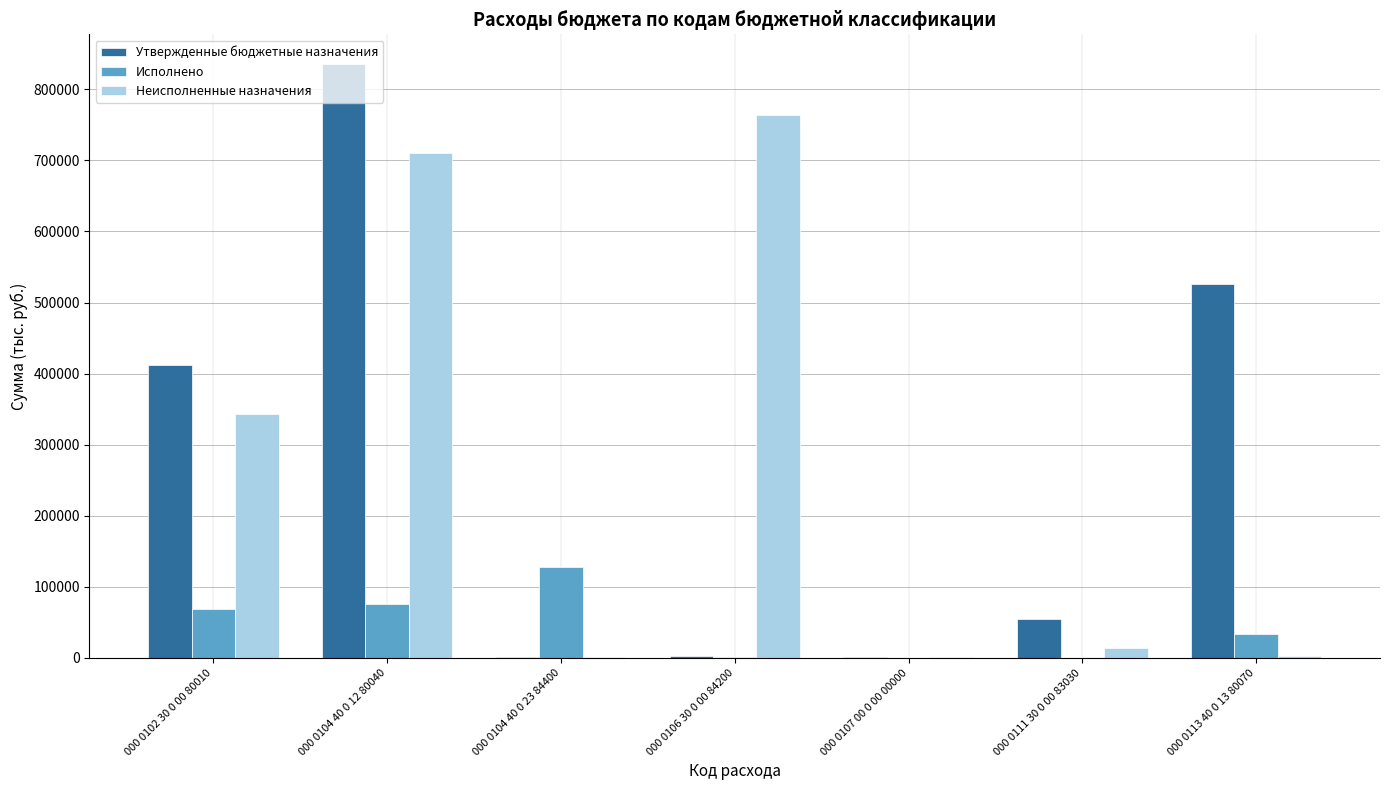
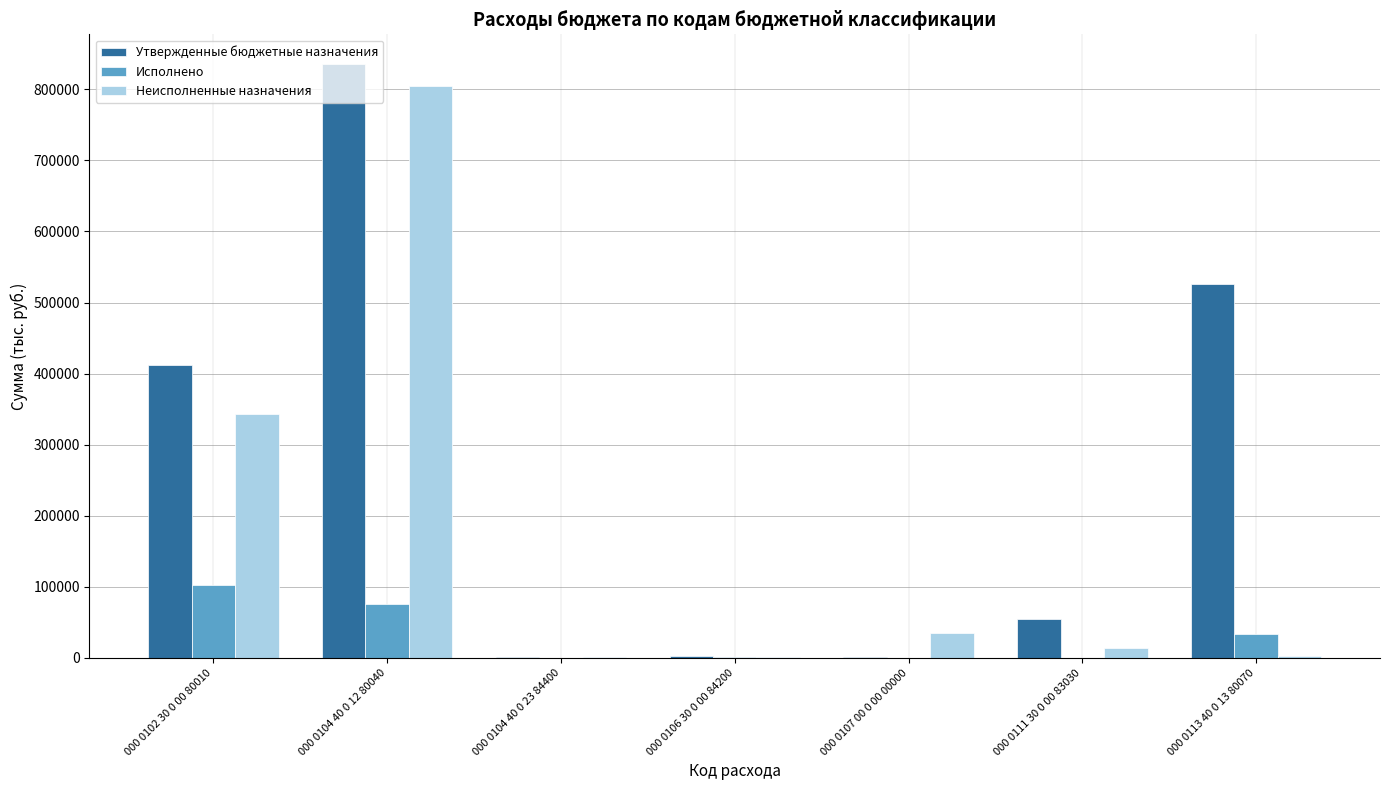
  {
    "Утвержденные бюджетные назначения": {
      "000 0102 30 0 00 80010": 410000,
      "000 0111 30 0 00 83030": 50000,
      "000 0113 40 0 13 80070": 530000
    },
    "Исполнено": {
-     "000 0102 30 0 00 80010": 70000,
+     "000 0102 30 0 00 80010": 100000,
      "000 0104 40 0 12 80040": 80000,
-     "000 0104 40 0 23 84400": 130000,
+     "000 0104 40 0 23 84400": 0,
      "000 0107 00 0 00 00000": 0,
      "000 0111 30 0 00 83030": 0,
      "000 0113 40 0 13 80070": 30000
    },
    "Неисполненные назначения": {
      "000 0102 30 0 00 80010": 340000,
-     "000 0104 40 0 12 80040": 710000,
-     "000 0106 30 0 00 84200": 760000,
-     "000 0107 00 0 00 00000": 0,
+     "000 0104 40 0 12 80040": 810000,
+     "000 0106 30 0 00 84200": 0,
+     "000 0107 00 0 00 00000": 30000,
      "000 0111 30 0 00 83030": 10000
    }
  }
